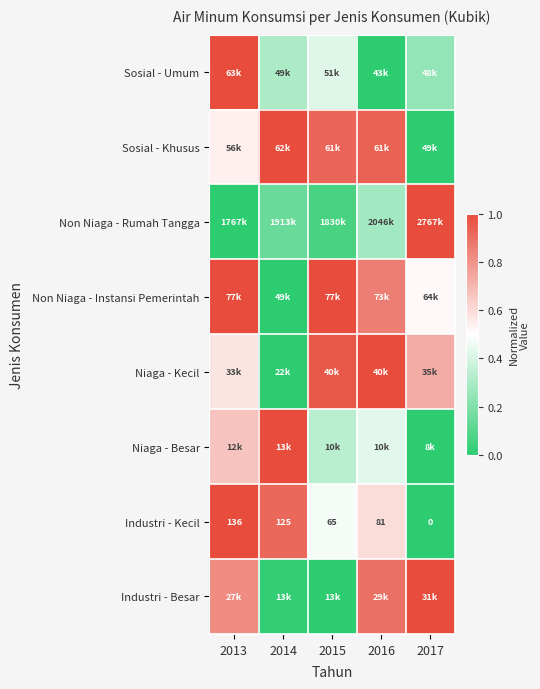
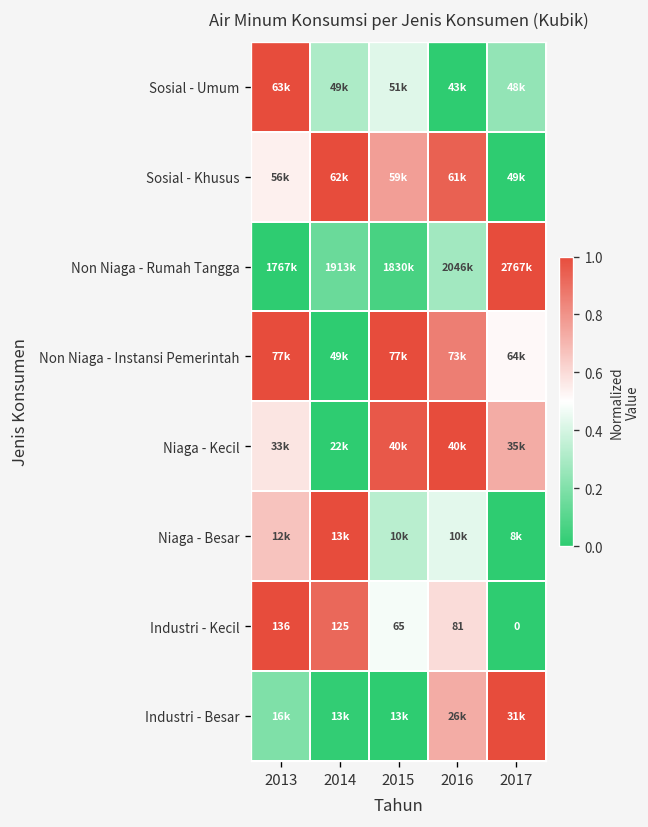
  {
    "Sosial - Umum": {
      "2013": "63k",
      "2014": "49k",
      "2015": "51k",
      "2016": "43k",
      "2017": "48k"
    },
    "Sosial - Khusus": {
      "2013": "56k",
      "2014": "62k",
-     "2015": "61k",
+     "2015": "59k",
      "2016": "61k",
      "2017": "49k"
    },
    "Non Niaga - Rumah Tangga": {
      "2013": "1767k",
      "2014": "1913k",
      "2015": "1830k",
      "2016": "2046k",
      "2017": "2767k"
    },
    "Non Niaga - Instansi Pemerintah": {
      "2013": "77k",
      "2014": "49k",
      "2015": "77k",
      "2016": "73k",
      "2017": "64k"
    },
    "Niaga - Kecil": {
      "2013": "33k",
      "2014": "22k",
      "2015": "40k",
      "2016": "40k",
      "2017": "35k"
    },
    "Niaga - Besar": {
      "2013": "12k",
      "2014": "13k",
      "2015": "10k",
      "2016": "10k",
      "2017": "8k"
    },
    "Industri - Kecil": {
      "2013": "136",
      "2014": "125",
      "2015": "65",
      "2016": "81",
      "2017": "0"
    },
    "Industri - Besar": {
-     "2013": "27k",
+     "2013": "16k",
      "2014": "13k",
      "2015": "13k",
-     "2016": "29k",
+     "2016": "26k",
      "2017": "31k"
    }
  }
